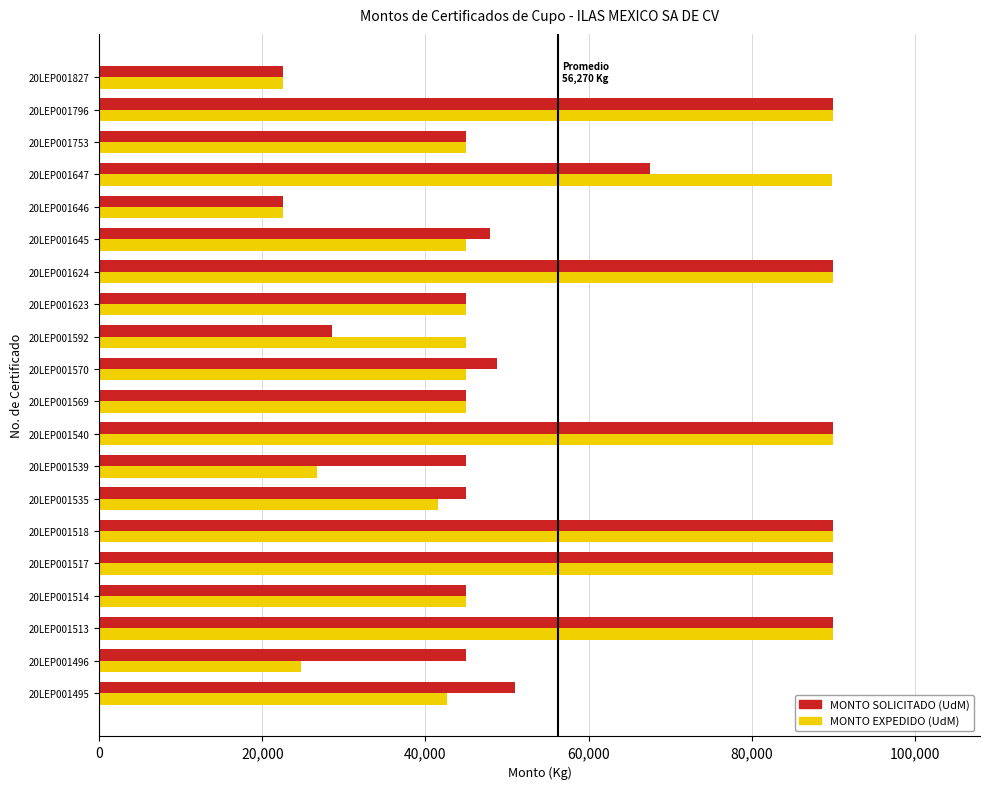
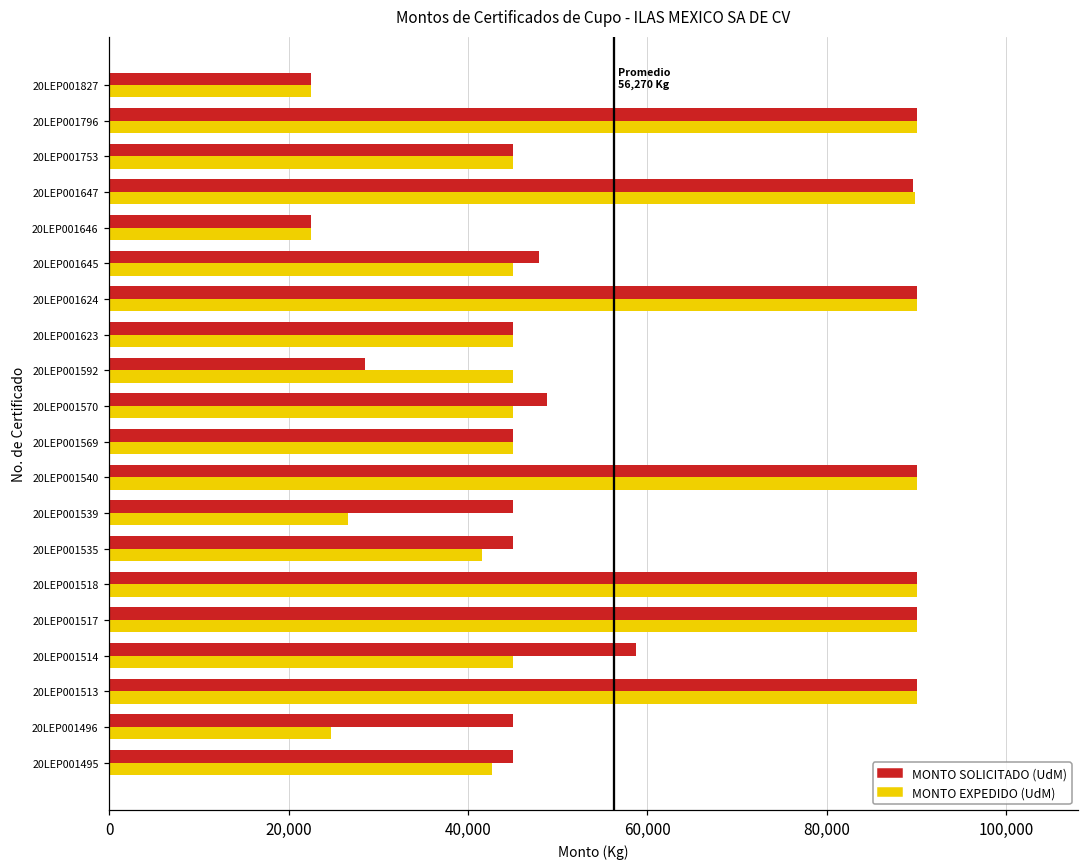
  {
    "MONTO SOLICITADO (UdM)": {
      "20LEP001827": "23,000",
      "20LEP001796": "90,000",
      "20LEP001753": "45,000",
-     "20LEP001647": "68,000",
+     "20LEP001647": "90,000",
      "20LEP001646": "23,000",
      "20LEP001645": "48,000",
      "20LEP001624": "90,000",
      "20LEP001623": "45,000",
      "20LEP001592": "29,000",
      "20LEP001570": "49,000",
      "20LEP001569": "45,000",
      "20LEP001540": "90,000",
      "20LEP001539": "45,000",
      "20LEP001535": "45,000",
      "20LEP001518": "90,000",
      "20LEP001517": "90,000",
-     "20LEP001514": "45,000",
+     "20LEP001514": "59,000",
      "20LEP001513": "90,000",
      "20LEP001496": "45,000",
-     "20LEP001495": "51,000"
+     "20LEP001495": "45,000"
    },
    "MONTO EXPEDIDO (UdM)": {
      "20LEP001827": "23,000",
      "20LEP001796": "90,000",
      "20LEP001753": "45,000",
      "20LEP001647": "90,000",
      "20LEP001646": "23,000",
      "20LEP001645": "45,000",
      "20LEP001624": "90,000",
      "20LEP001623": "45,000",
      "20LEP001592": "45,000",
      "20LEP001570": "45,000",
      "20LEP001569": "45,000",
      "20LEP001540": "90,000",
      "20LEP001539": "27,000",
      "20LEP001535": "42,000",
      "20LEP001518": "90,000",
      "20LEP001517": "90,000",
      "20LEP001514": "45,000",
      "20LEP001513": "90,000",
      "20LEP001496": "25,000",
      "20LEP001495": "43,000"
    }
  }
